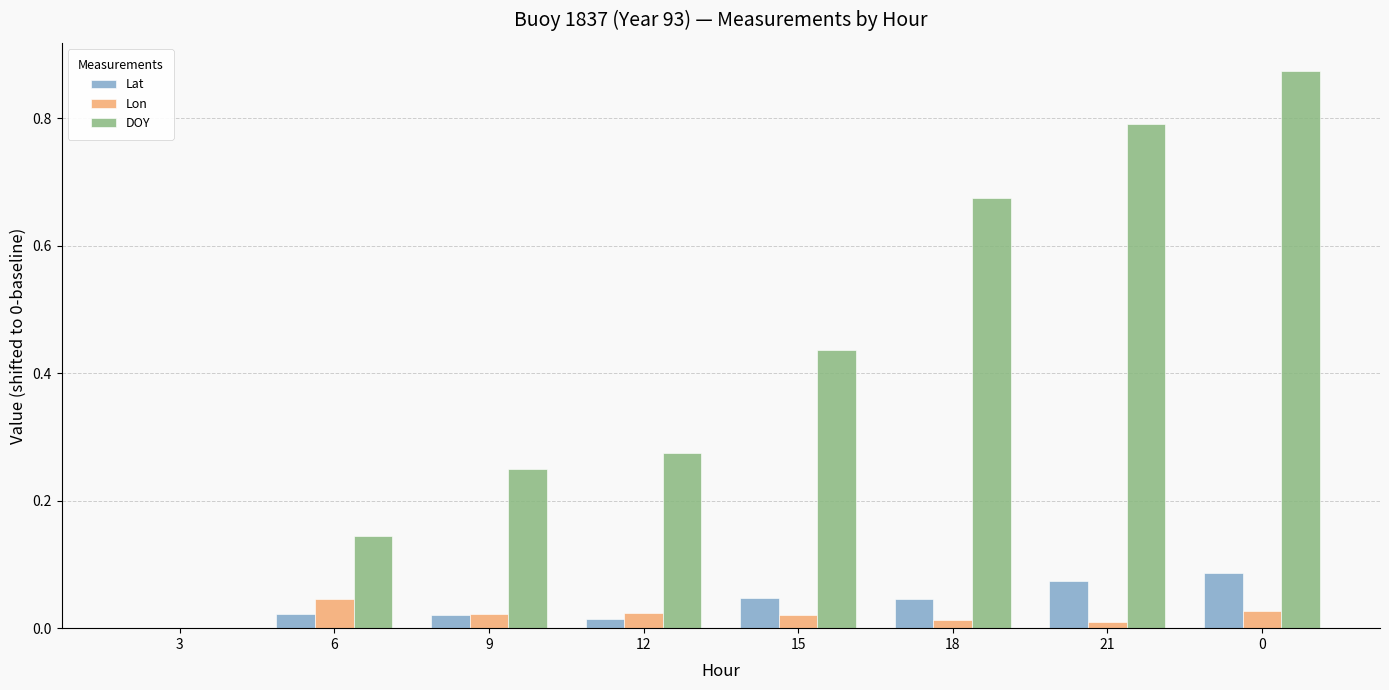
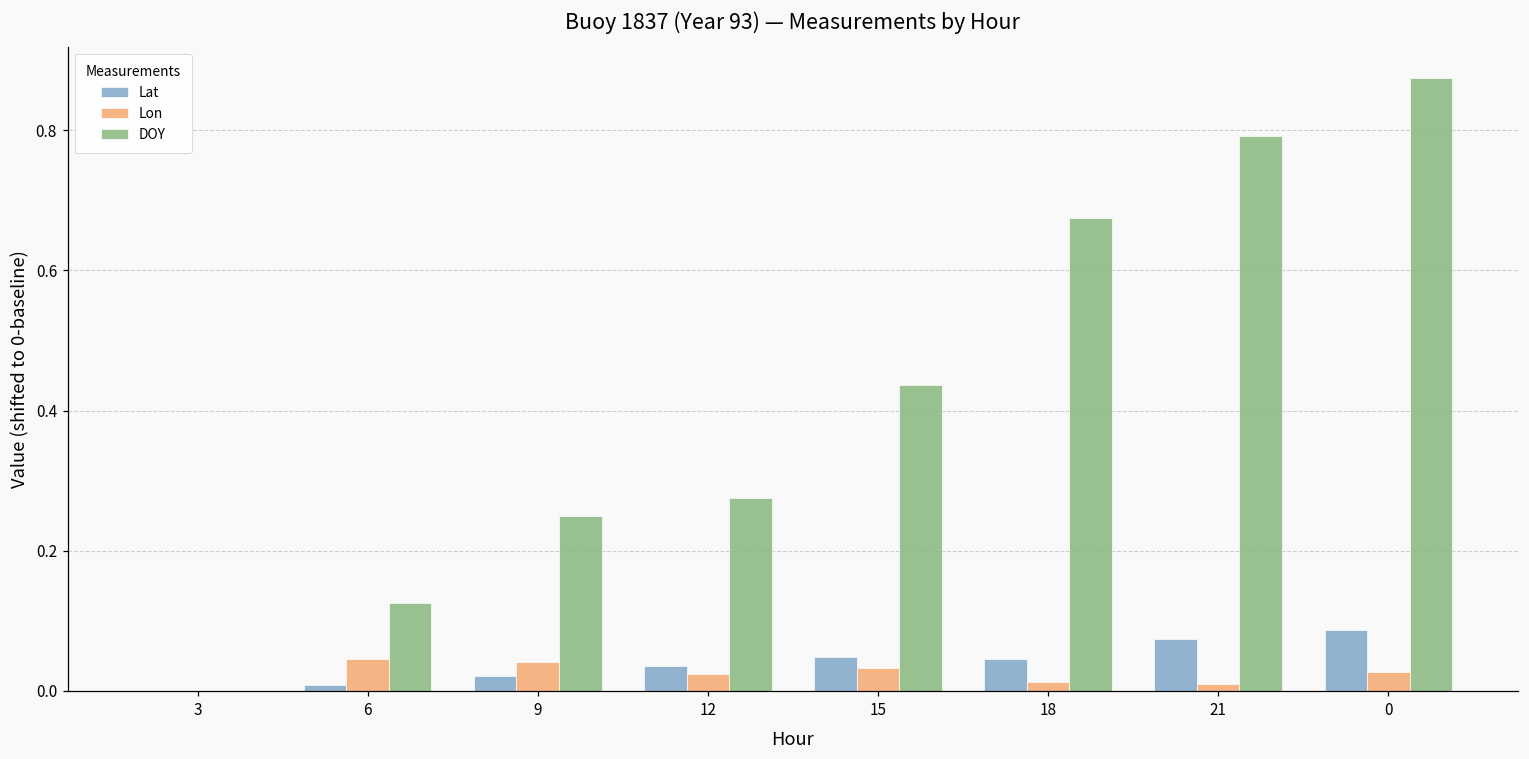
  {
    "Lat": {
      "3": 0.00,
-     "6": 0.02,
+     "6": 0.01,
      "9": 0.02,
-     "12": 0.01,
+     "12": 0.03,
      "15": 0.05,
      "18": 0.05,
      "21": 0.07,
      "0": 0.09
    },
    "Lon": {
      "3": 0.00,
      "6": 0.05,
-     "9": 0.02,
+     "9": 0.04,
      "12": 0.02,
-     "15": 0.02,
+     "15": 0.03,
      "18": 0.01,
      "21": 0.01,
      "0": 0.03
    },
    "DOY": {
      "3": 0.00,
-     "6": 0.15,
+     "6": 0.13,
      "9": 0.25,
      "12": 0.28,
      "15": 0.44,
      "18": 0.68,
      "21": 0.79,
      "0": 0.88
    }
  }
